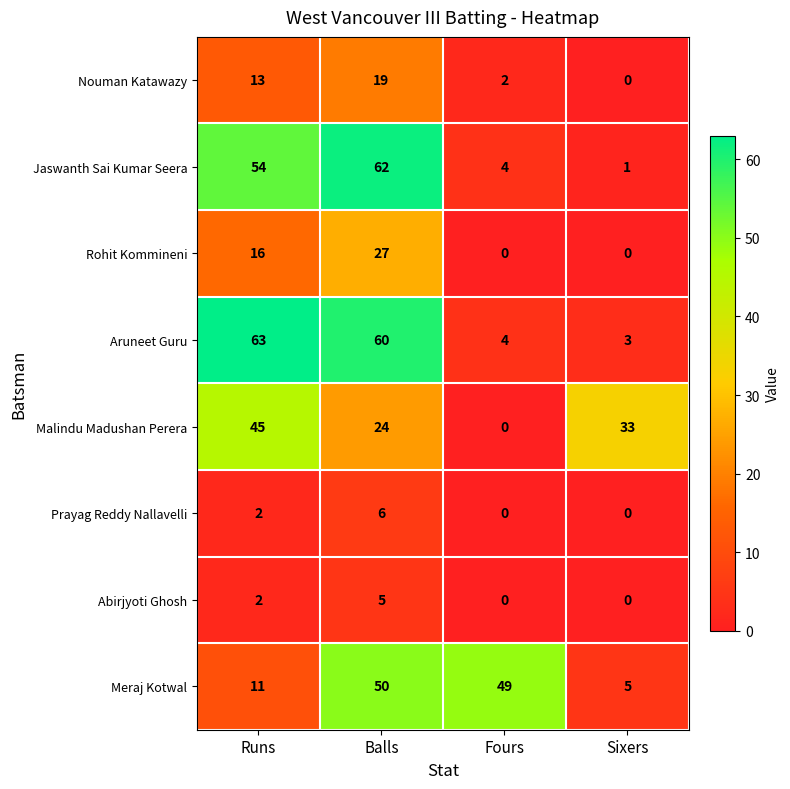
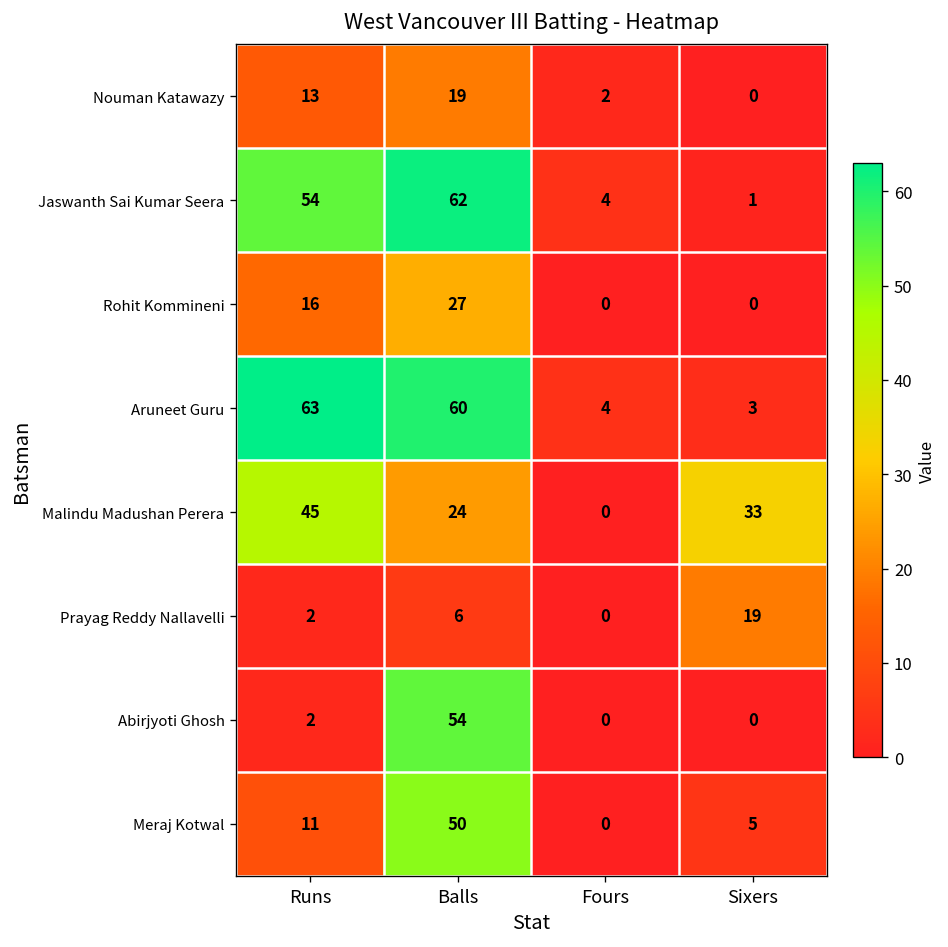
  {
    "Nouman Katawazy": {
      "Runs": 13,
      "Balls": 19,
      "Fours": 2,
      "Sixers": 0
    },
    "Jaswanth Sai Kumar Seera": {
      "Runs": 54,
      "Balls": 62,
      "Fours": 4,
      "Sixers": 1
    },
    "Rohit Kommineni": {
      "Runs": 16,
      "Balls": 27,
      "Fours": 0,
      "Sixers": 0
    },
    "Aruneet Guru": {
      "Runs": 63,
      "Balls": 60,
      "Fours": 4,
      "Sixers": 3
    },
    "Malindu Madushan Perera": {
      "Runs": 45,
      "Balls": 24,
      "Fours": 0,
      "Sixers": 33
    },
    "Prayag Reddy Nallavelli": {
      "Runs": 2,
      "Balls": 6,
      "Fours": 0,
-     "Sixers": 0
+     "Sixers": 19
    },
    "Abirjyoti Ghosh": {
      "Runs": 2,
-     "Balls": 5,
+     "Balls": 54,
      "Fours": 0,
      "Sixers": 0
    },
    "Meraj Kotwal": {
      "Runs": 11,
      "Balls": 50,
-     "Fours": 49,
+     "Fours": 0,
      "Sixers": 5
    }
  }
